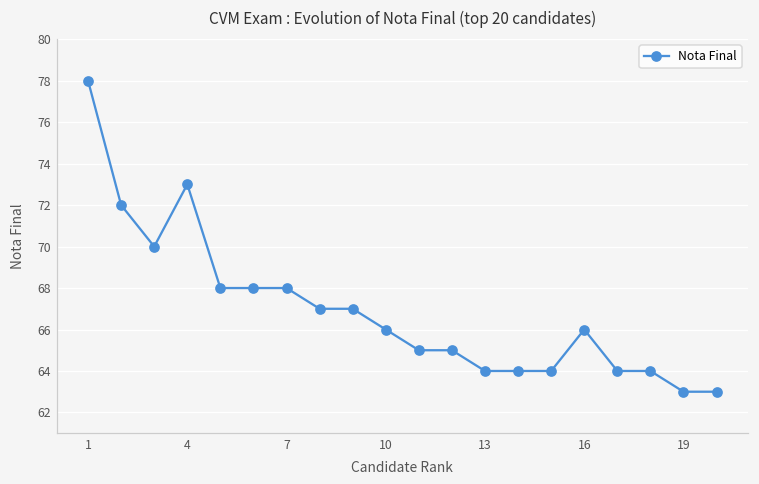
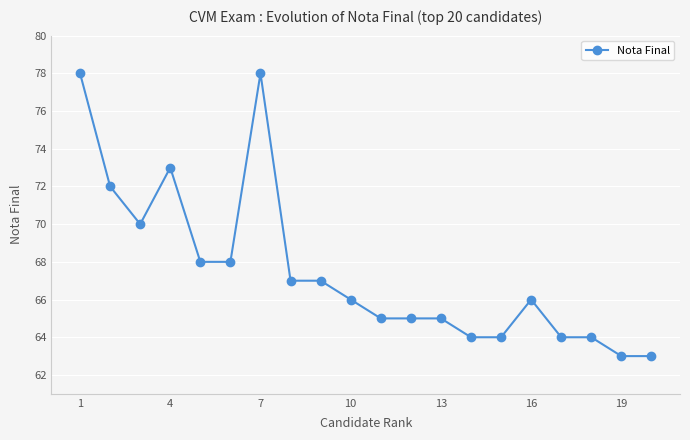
  {
    "1": 78,
    "4": 73,
-   "7": 68,
+   "7": 78,
    "10": 66,
-   "13": 64,
+   "13": 65,
    "16": 66,
    "19": 63
  }
